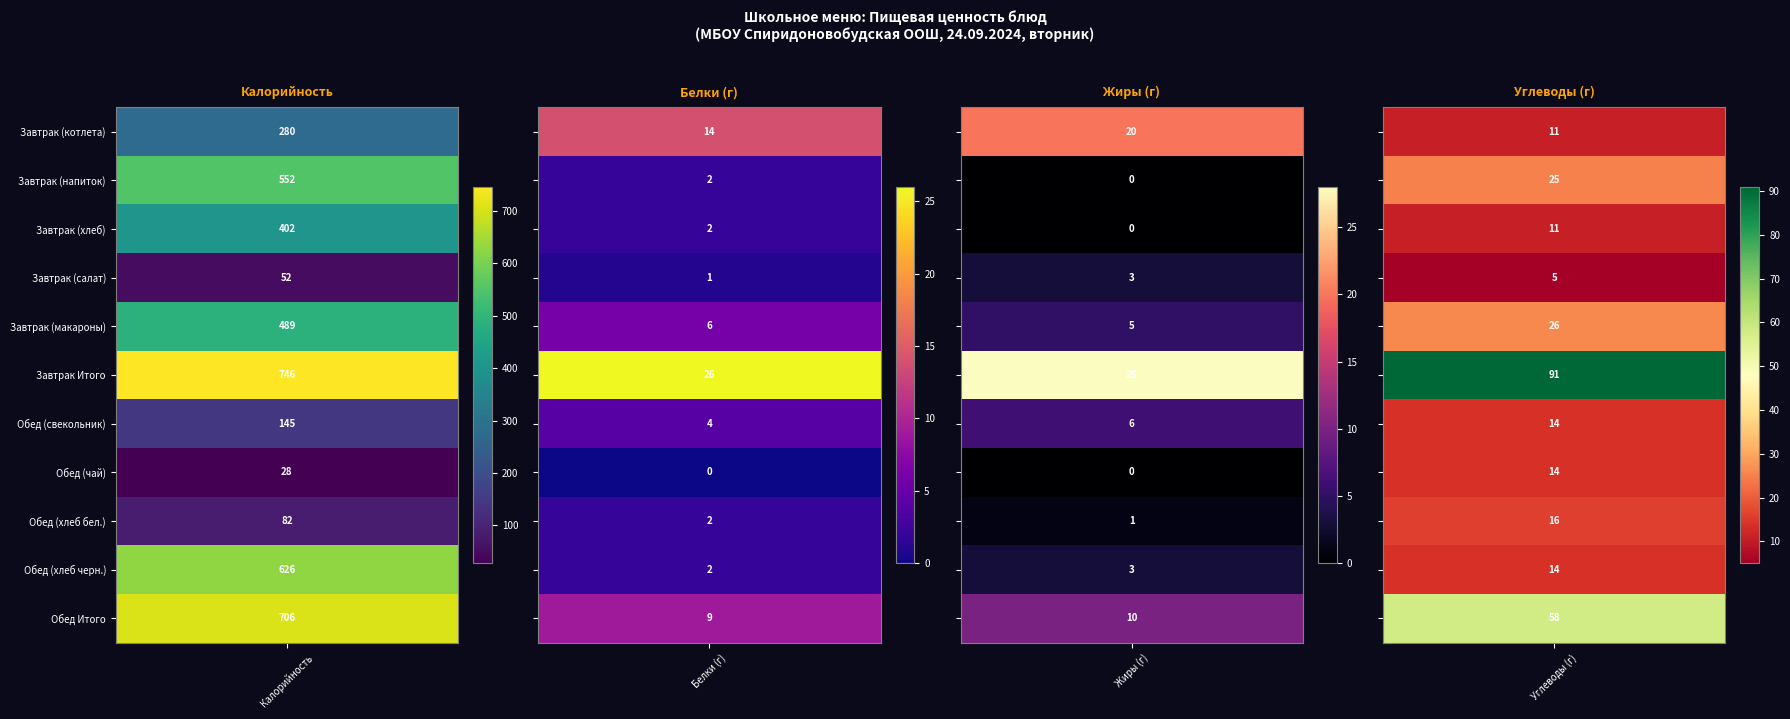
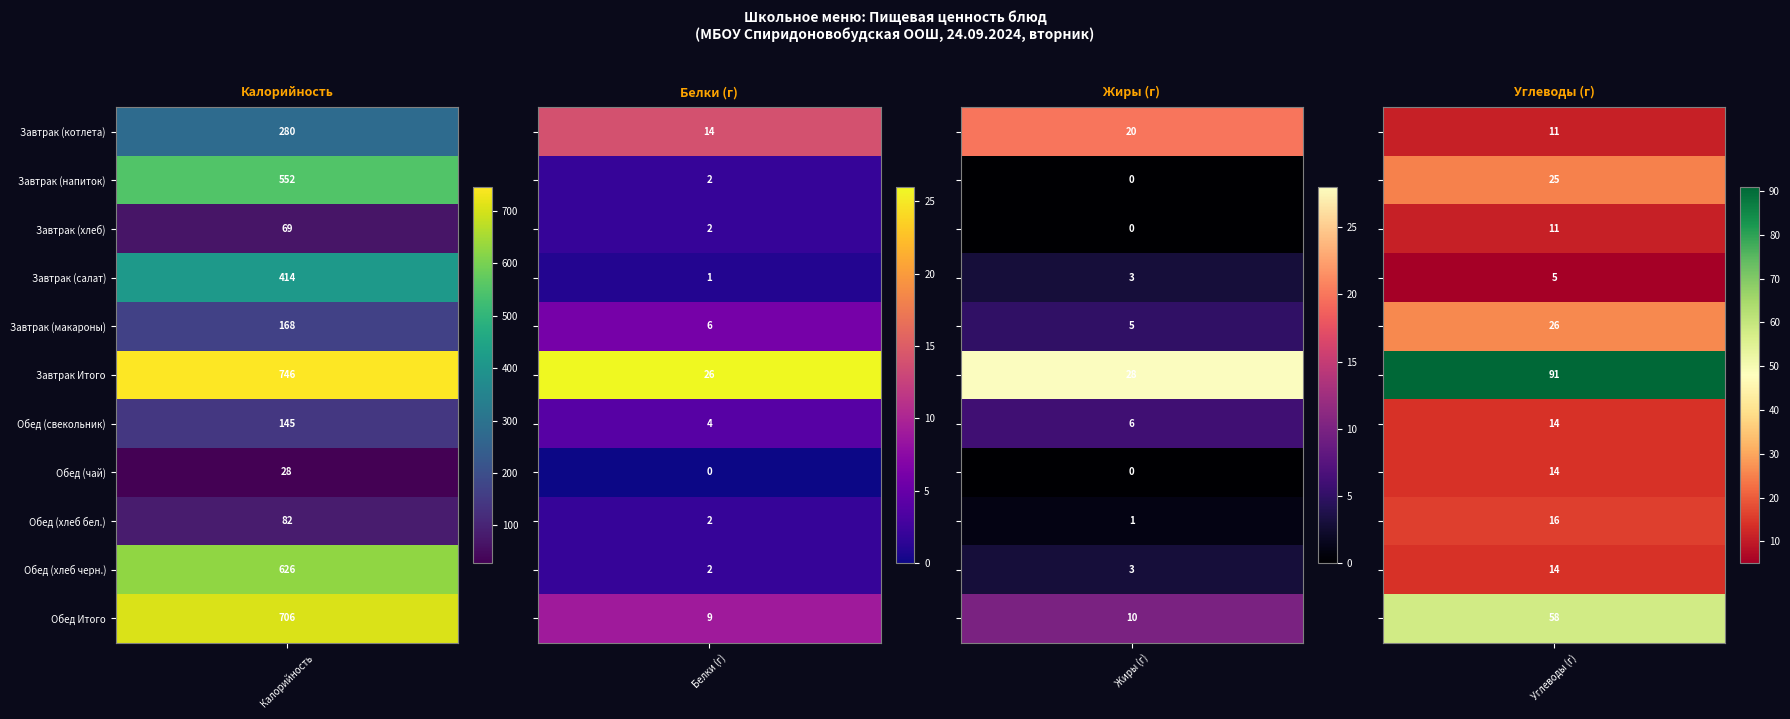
  {
    "Калорийность": {
      "Завтрак (котлета)": {
        "Калорийность": 280
      },
      "Завтрак (напиток)": {
        "Калорийность": 552
      },
      "Завтрак (хлеб)": {
-       "Калорийность": 402
+       "Калорийность": 69
      },
      "Завтрак (салат)": {
-       "Калорийность": 52
+       "Калорийность": 414
      },
      "Завтрак (макароны)": {
-       "Калорийность": 489
+       "Калорийность": 168
      },
      "Завтрак Итого": {
        "Калорийность": 746
      },
      "Обед (свекольник)": {
        "Калорийность": 145
      },
      "Обед (чай)": {
        "Калорийность": 28
      },
      "Обед (хлеб бел.)": {
        "Калорийность": 82
      },
      "Обед (хлеб черн.)": {
        "Калорийность": 626
      },
      "Обед Итого": {
        "Калорийность": 706
      }
    }
  }
